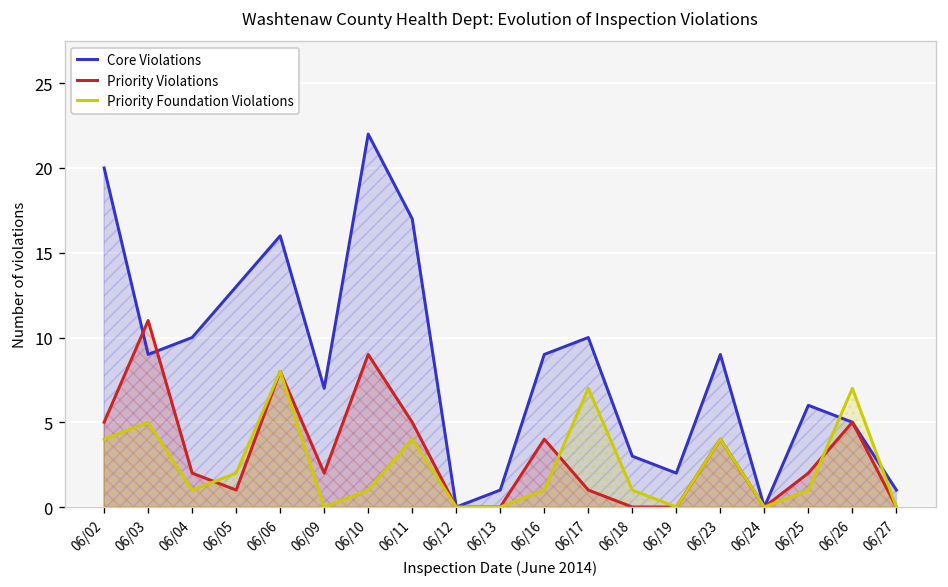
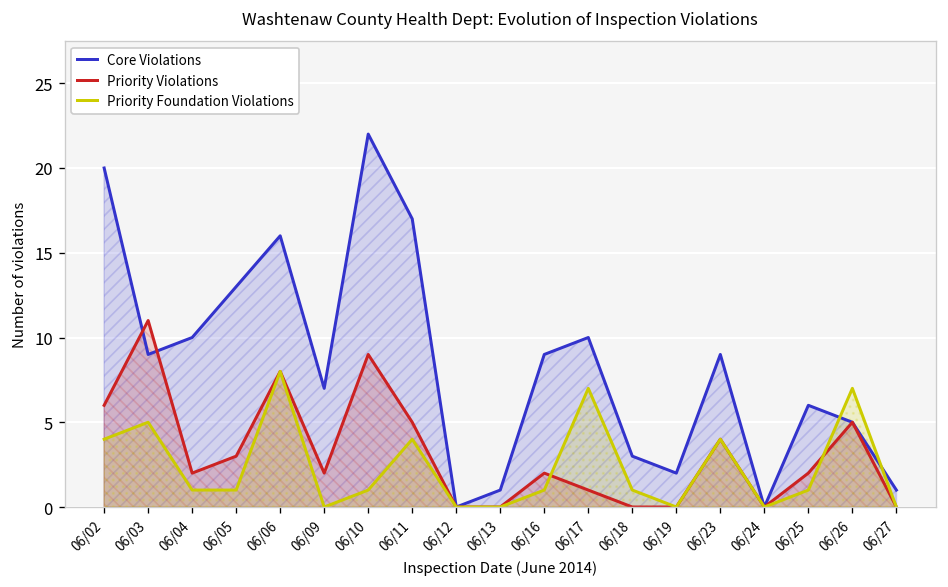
  {
    "Core Violations": {
      "06/02": 20,
      "06/03": 9,
      "06/04": 10,
      "06/05": 13,
      "06/06": 16,
      "06/09": 7,
      "06/10": 22,
      "06/11": 17,
      "06/13": 1,
      "06/16": 9,
      "06/17": 10,
      "06/18": 3,
      "06/19": 2,
      "06/23": 9,
      "06/25": 6,
      "06/27": 1
    },
    "Priority Violations": {
-     "06/02": 5,
+     "06/02": 6,
      "06/03": 11,
      "06/04": 2,
-     "06/05": 1,
+     "06/05": 3,
      "06/09": 2,
      "06/10": 9,
      "06/11": 5,
-     "06/16": 4,
+     "06/16": 2,
      "06/17": 1,
      "06/18": 0,
      "06/25": 2
    },
    "Priority Foundation Violations": {
      "06/02": 4,
      "06/03": 5,
      "06/04": 1,
-     "06/05": 2,
+     "06/05": 1,
      "06/09": 0,
      "06/10": 1,
      "06/11": 4,
      "06/16": 1,
      "06/17": 7,
      "06/18": 1,
      "06/25": 1,
      "06/26": 7
    }
  }
